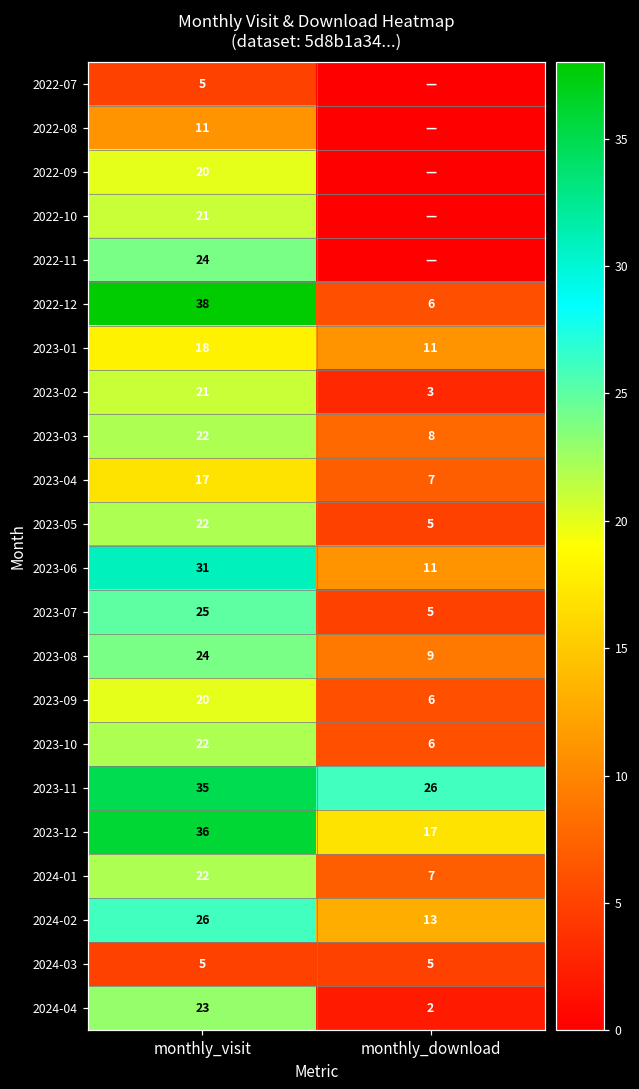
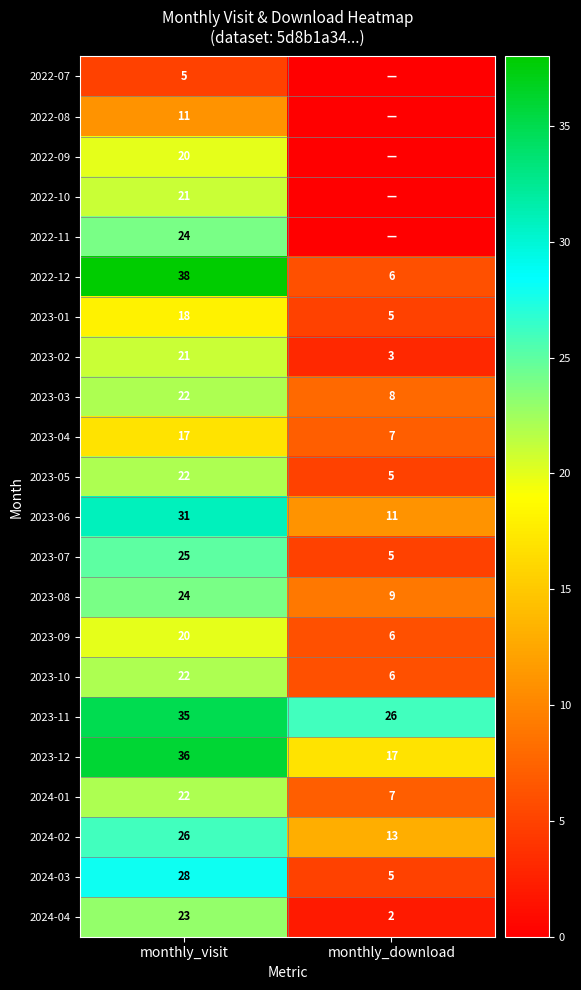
  {
    "2022-07": {
      "monthly_visit": 5
    },
    "2022-08": {
      "monthly_visit": 11
    },
    "2022-09": {
      "monthly_visit": 20
    },
    "2022-10": {
      "monthly_visit": 21
    },
    "2022-11": {
      "monthly_visit": 24
    },
    "2022-12": {
      "monthly_visit": 38,
      "monthly_download": 6
    },
    "2023-01": {
      "monthly_visit": 18,
-     "monthly_download": 11
+     "monthly_download": 5
    },
    "2023-02": {
      "monthly_visit": 21,
      "monthly_download": 3
    },
    "2023-03": {
      "monthly_visit": 22,
      "monthly_download": 8
    },
    "2023-04": {
      "monthly_visit": 17,
      "monthly_download": 7
    },
    "2023-05": {
      "monthly_visit": 22,
      "monthly_download": 5
    },
    "2023-06": {
      "monthly_visit": 31,
      "monthly_download": 11
    },
    "2023-07": {
      "monthly_visit": 25,
      "monthly_download": 5
    },
    "2023-08": {
      "monthly_visit": 24,
      "monthly_download": 9
    },
    "2023-09": {
      "monthly_visit": 20,
      "monthly_download": 6
    },
    "2023-10": {
      "monthly_visit": 22,
      "monthly_download": 6
    },
    "2023-11": {
      "monthly_visit": 35,
      "monthly_download": 26
    },
    "2023-12": {
      "monthly_visit": 36,
      "monthly_download": 17
    },
    "2024-01": {
      "monthly_visit": 22,
      "monthly_download": 7
    },
    "2024-02": {
      "monthly_visit": 26,
      "monthly_download": 13
    },
    "2024-03": {
-     "monthly_visit": 5,
+     "monthly_visit": 28,
      "monthly_download": 5
    },
    "2024-04": {
      "monthly_visit": 23,
      "monthly_download": 2
    }
  }
